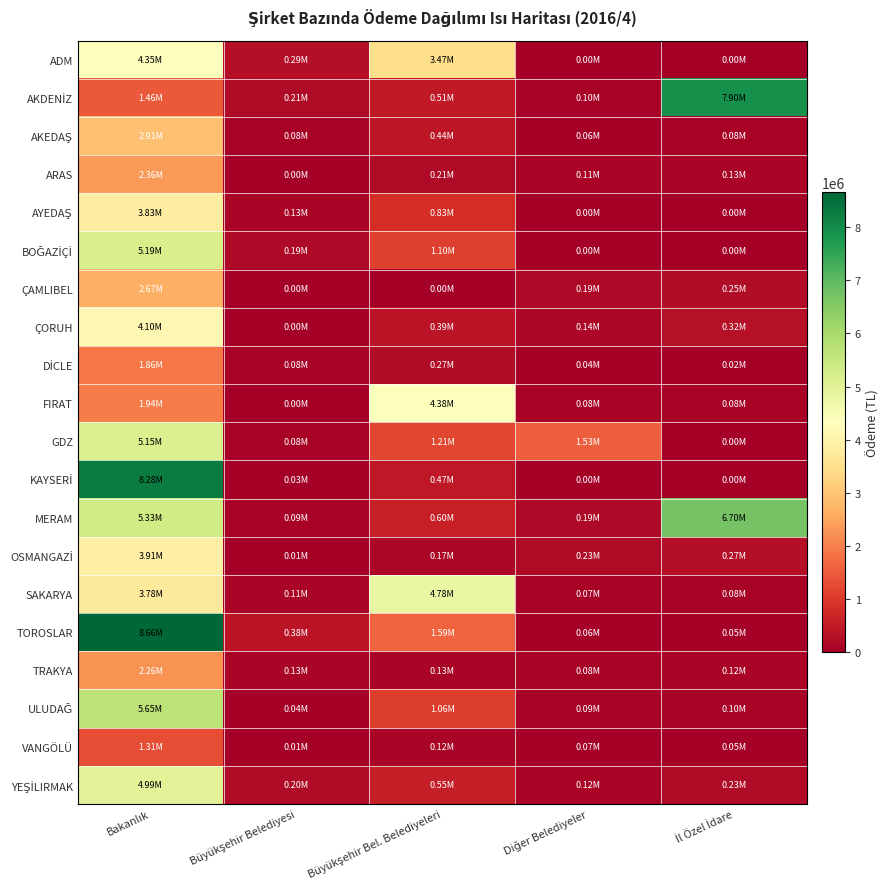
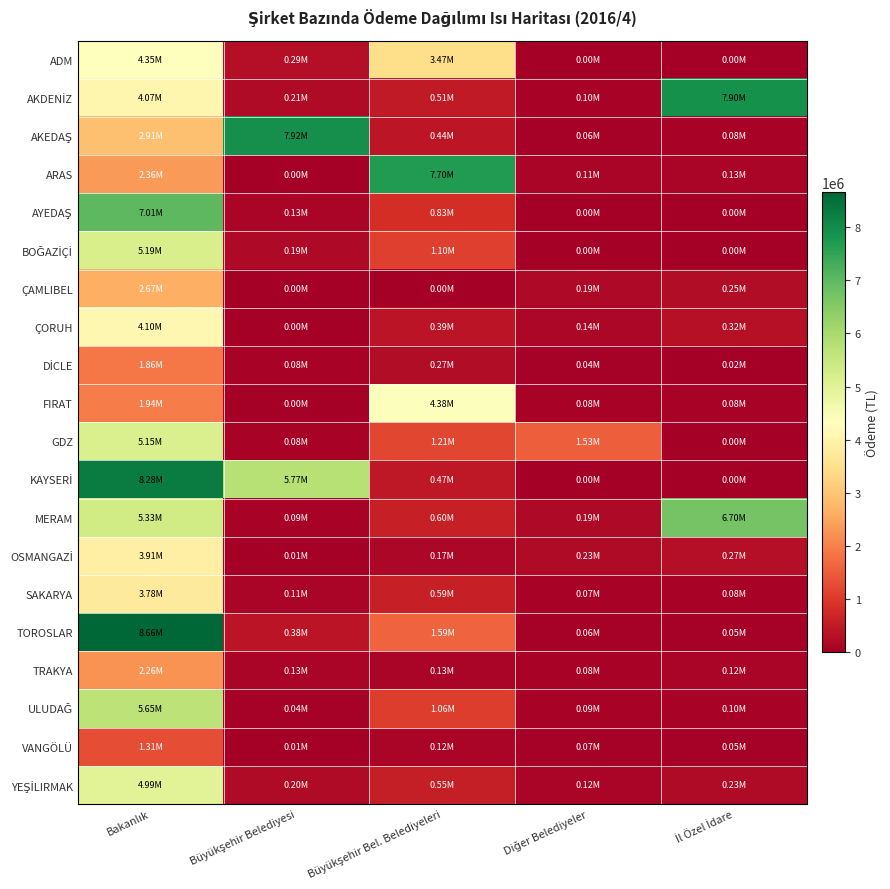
  {
    "ADM": {
      "Bakanlık": "4.35M",
      "Büyükşehir Belediyesi": "0.29M",
      "Büyükşehir Bel. Belediyeleri": "3.47M",
      "Diğer Belediyeler": "0.00M",
      "İl Özel İdare": "0.00M"
    },
    "AKDENİZ": {
-     "Bakanlık": "1.46M",
+     "Bakanlık": "4.07M",
      "Büyükşehir Belediyesi": "0.21M",
      "Büyükşehir Bel. Belediyeleri": "0.51M",
      "Diğer Belediyeler": "0.10M",
      "İl Özel İdare": "7.90M"
    },
    "AKEDAŞ": {
      "Bakanlık": "2.91M",
-     "Büyükşehir Belediyesi": "0.08M",
+     "Büyükşehir Belediyesi": "7.92M",
      "Büyükşehir Bel. Belediyeleri": "0.44M",
      "Diğer Belediyeler": "0.06M",
      "İl Özel İdare": "0.08M"
    },
    "ARAS": {
      "Bakanlık": "2.36M",
      "Büyükşehir Belediyesi": "0.00M",
-     "Büyükşehir Bel. Belediyeleri": "0.21M",
+     "Büyükşehir Bel. Belediyeleri": "7.70M",
      "Diğer Belediyeler": "0.11M",
      "İl Özel İdare": "0.13M"
    },
    "AYEDAŞ": {
-     "Bakanlık": "3.83M",
+     "Bakanlık": "7.01M",
      "Büyükşehir Belediyesi": "0.13M",
      "Büyükşehir Bel. Belediyeleri": "0.83M",
      "Diğer Belediyeler": "0.00M",
      "İl Özel İdare": "0.00M"
    },
    "BOĞAZİÇİ": {
      "Bakanlık": "5.19M",
      "Büyükşehir Belediyesi": "0.19M",
      "Büyükşehir Bel. Belediyeleri": "1.10M",
      "Diğer Belediyeler": "0.00M",
      "İl Özel İdare": "0.00M"
    },
    "ÇAMLIBEL": {
      "Bakanlık": "2.67M",
      "Büyükşehir Belediyesi": "0.00M",
      "Büyükşehir Bel. Belediyeleri": "0.00M",
      "Diğer Belediyeler": "0.19M",
      "İl Özel İdare": "0.25M"
    },
    "ÇORUH": {
      "Bakanlık": "4.10M",
      "Büyükşehir Belediyesi": "0.00M",
      "Büyükşehir Bel. Belediyeleri": "0.39M",
      "Diğer Belediyeler": "0.14M",
      "İl Özel İdare": "0.32M"
    },
    "DİCLE": {
      "Bakanlık": "1.86M",
      "Büyükşehir Belediyesi": "0.08M",
      "Büyükşehir Bel. Belediyeleri": "0.27M",
      "Diğer Belediyeler": "0.04M",
      "İl Özel İdare": "0.02M"
    },
    "FIRAT": {
      "Bakanlık": "1.94M",
      "Büyükşehir Belediyesi": "0.00M",
      "Büyükşehir Bel. Belediyeleri": "4.38M",
      "Diğer Belediyeler": "0.08M",
      "İl Özel İdare": "0.08M"
    },
    "GDZ": {
      "Bakanlık": "5.15M",
      "Büyükşehir Belediyesi": "0.08M",
      "Büyükşehir Bel. Belediyeleri": "1.21M",
      "Diğer Belediyeler": "1.53M",
      "İl Özel İdare": "0.00M"
    },
    "KAYSERİ": {
      "Bakanlık": "8.28M",
-     "Büyükşehir Belediyesi": "0.03M",
+     "Büyükşehir Belediyesi": "5.77M",
      "Büyükşehir Bel. Belediyeleri": "0.47M",
      "Diğer Belediyeler": "0.00M",
      "İl Özel İdare": "0.00M"
    },
    "MERAM": {
      "Bakanlık": "5.33M",
      "Büyükşehir Belediyesi": "0.09M",
      "Büyükşehir Bel. Belediyeleri": "0.60M",
      "Diğer Belediyeler": "0.19M",
      "İl Özel İdare": "6.70M"
    },
    "OSMANGAZİ": {
      "Bakanlık": "3.91M",
      "Büyükşehir Belediyesi": "0.01M",
      "Büyükşehir Bel. Belediyeleri": "0.17M",
      "Diğer Belediyeler": "0.23M",
      "İl Özel İdare": "0.27M"
    },
    "SAKARYA": {
      "Bakanlık": "3.78M",
      "Büyükşehir Belediyesi": "0.11M",
-     "Büyükşehir Bel. Belediyeleri": "4.78M",
+     "Büyükşehir Bel. Belediyeleri": "0.59M",
      "Diğer Belediyeler": "0.07M",
      "İl Özel İdare": "0.08M"
    },
    "TOROSLAR": {
      "Bakanlık": "8.66M",
      "Büyükşehir Belediyesi": "0.38M",
      "Büyükşehir Bel. Belediyeleri": "1.59M",
      "Diğer Belediyeler": "0.06M",
      "İl Özel İdare": "0.05M"
    },
    "TRAKYA": {
      "Bakanlık": "2.26M",
      "Büyükşehir Belediyesi": "0.13M",
      "Büyükşehir Bel. Belediyeleri": "0.13M",
      "Diğer Belediyeler": "0.08M",
      "İl Özel İdare": "0.12M"
    },
    "ULUDAĞ": {
      "Bakanlık": "5.65M",
      "Büyükşehir Belediyesi": "0.04M",
      "Büyükşehir Bel. Belediyeleri": "1.06M",
      "Diğer Belediyeler": "0.09M",
      "İl Özel İdare": "0.10M"
    },
    "VANGÖLÜ": {
      "Bakanlık": "1.31M",
      "Büyükşehir Belediyesi": "0.01M",
      "Büyükşehir Bel. Belediyeleri": "0.12M",
      "Diğer Belediyeler": "0.07M",
      "İl Özel İdare": "0.05M"
    },
    "YEŞİLIRMAK": {
      "Bakanlık": "4.99M",
      "Büyükşehir Belediyesi": "0.20M",
      "Büyükşehir Bel. Belediyeleri": "0.55M",
      "Diğer Belediyeler": "0.12M",
      "İl Özel İdare": "0.23M"
    }
  }
